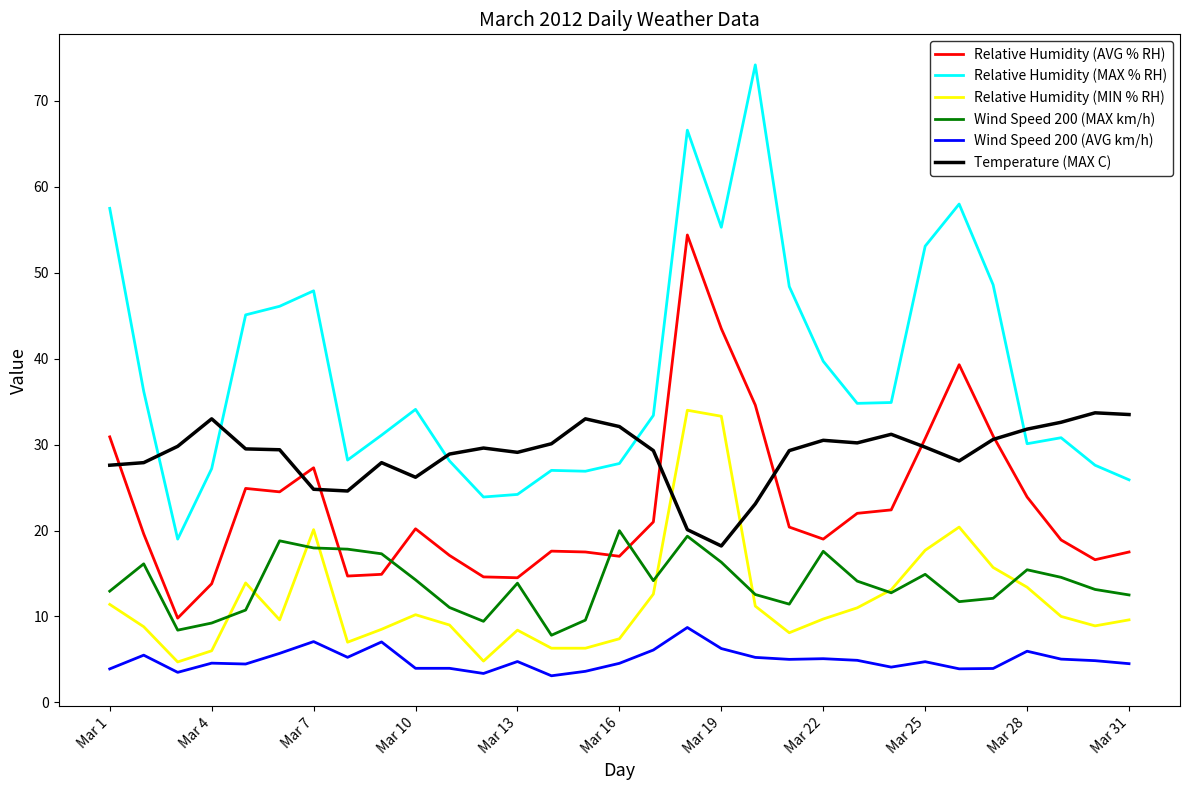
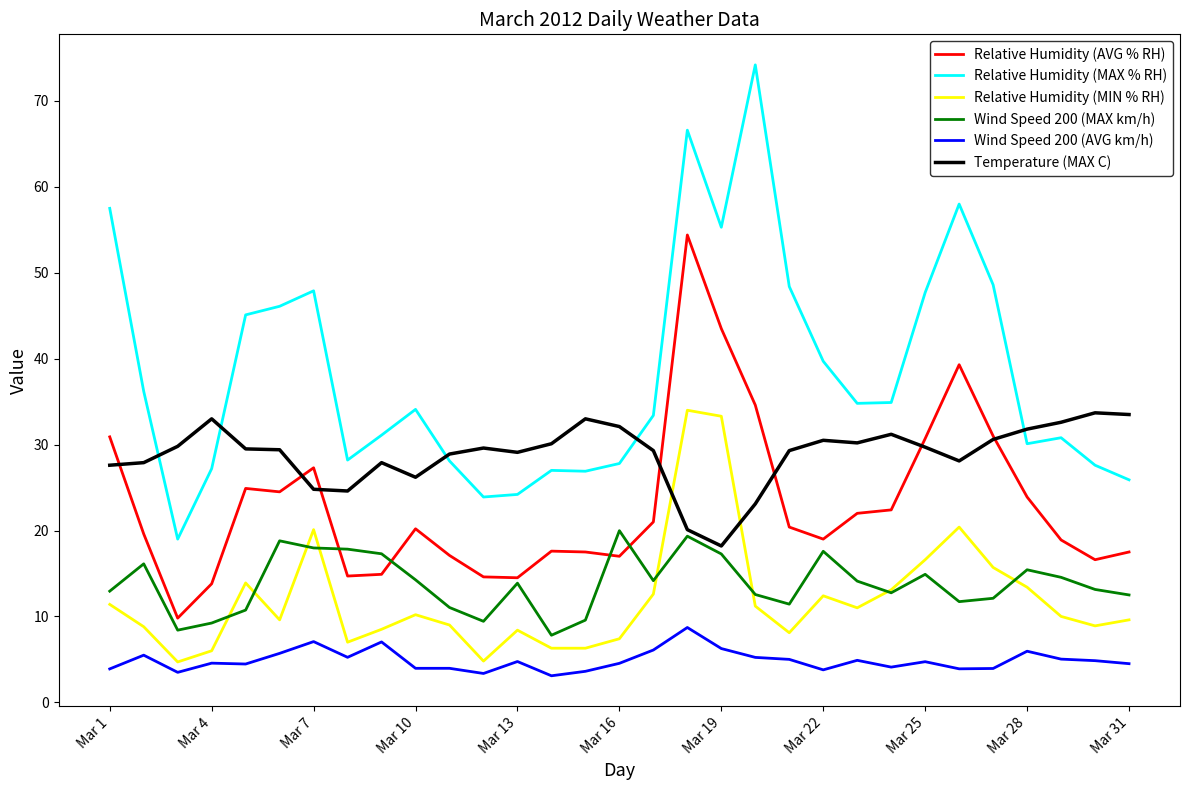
  {
    "Relative Humidity (AVG % RH)": {
      "Mar 1": 31,
      "Mar 4": 14,
      "Mar 7": 27,
      "Mar 10": 20,
      "Mar 13": 15,
      "Mar 16": 17,
      "Mar 19": 44,
      "Mar 22": 19,
      "Mar 25": 31,
      "Mar 28": 24,
      "Mar 31": 18
    },
    "Relative Humidity (MAX % RH)": {
      "Mar 1": 58,
      "Mar 4": 27,
      "Mar 7": 48,
      "Mar 10": 34,
      "Mar 13": 24,
      "Mar 16": 28,
      "Mar 19": 55,
      "Mar 22": 40,
-     "Mar 25": 53,
+     "Mar 25": 48,
      "Mar 28": 30,
      "Mar 31": 26
    },
    "Relative Humidity (MIN % RH)": {
      "Mar 1": 11,
      "Mar 4": 6,
      "Mar 7": 20,
      "Mar 10": 10,
      "Mar 13": 8,
      "Mar 16": 7,
      "Mar 19": 33,
-     "Mar 22": 10,
-     "Mar 25": 18,
+     "Mar 22": 12,
+     "Mar 25": 17,
      "Mar 28": 13,
      "Mar 31": 10
    },
    "Wind Speed 200 (MAX km/h)": {
      "Mar 1": 13,
      "Mar 4": 9,
      "Mar 7": 18,
      "Mar 10": 14,
      "Mar 13": 14,
      "Mar 16": 20,
-     "Mar 19": 16,
+     "Mar 19": 17,
      "Mar 22": 18,
      "Mar 25": 15,
      "Mar 28": 15,
      "Mar 31": 13
    },
    "Wind Speed 200 (AVG km/h)": {
      "Mar 1": 4,
      "Mar 4": 5,
      "Mar 7": 7,
      "Mar 10": 4,
      "Mar 13": 5,
      "Mar 16": 5,
      "Mar 19": 6,
-     "Mar 22": 5,
+     "Mar 22": 4,
      "Mar 25": 5,
      "Mar 28": 6,
      "Mar 31": 5
    },
    "Temperature (MAX C)": {
      "Mar 1": 28,
      "Mar 4": 33,
      "Mar 7": 25,
      "Mar 10": 26,
      "Mar 13": 29,
      "Mar 16": 32,
      "Mar 19": 18,
      "Mar 22": 31,
      "Mar 25": 30,
      "Mar 28": 32,
      "Mar 31": 34
    }
  }
